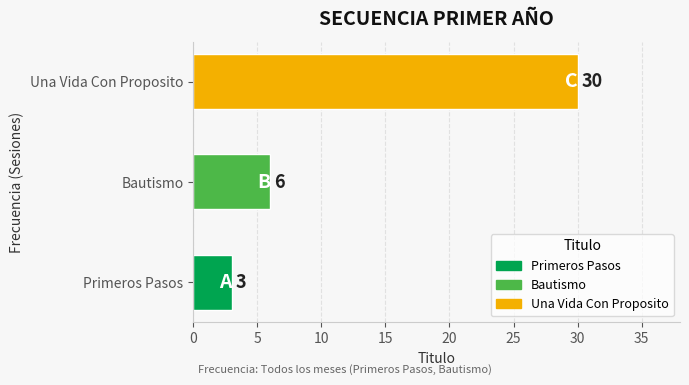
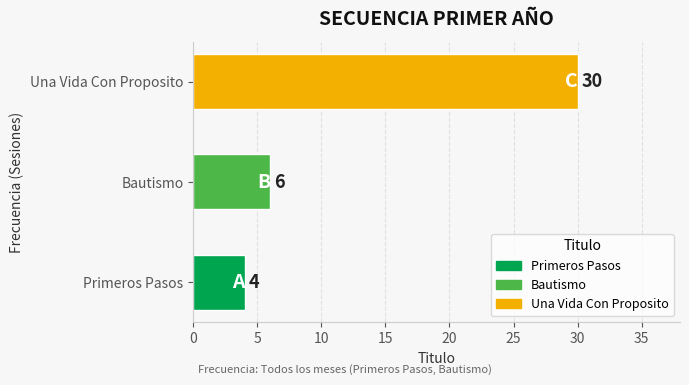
  {
    "Una Vida Con Proposito": 30,
    "Bautismo": 6,
-   "Primeros Pasos": 3
+   "Primeros Pasos": 4
  }
